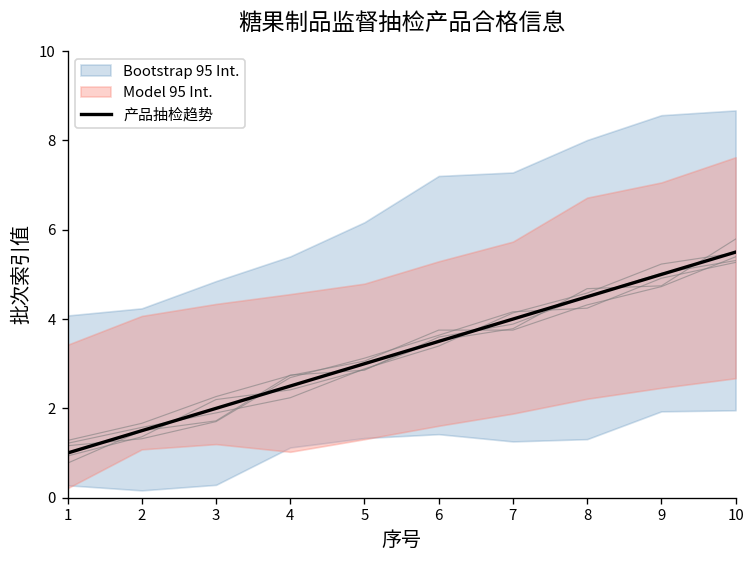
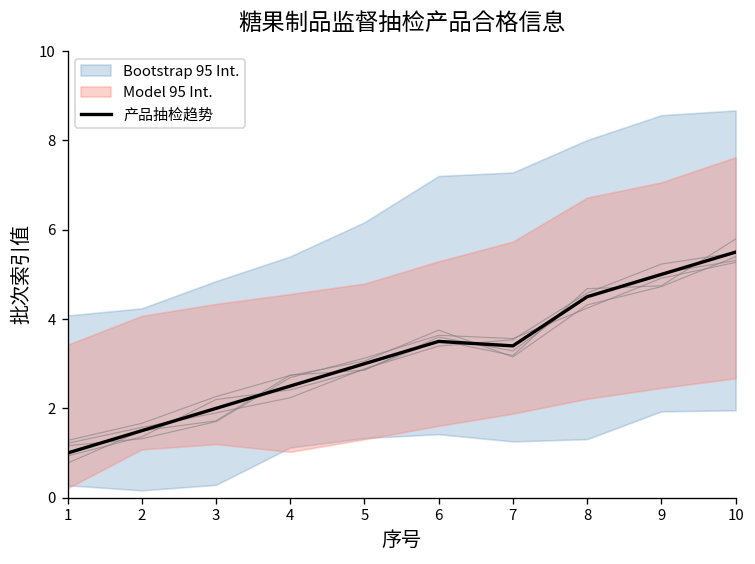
  {
    "产品抽检趋势": {
      "3": 2.0,
      "4": 2.5,
-     "7": 4.0
+     "7": 3.4
    }
  }
